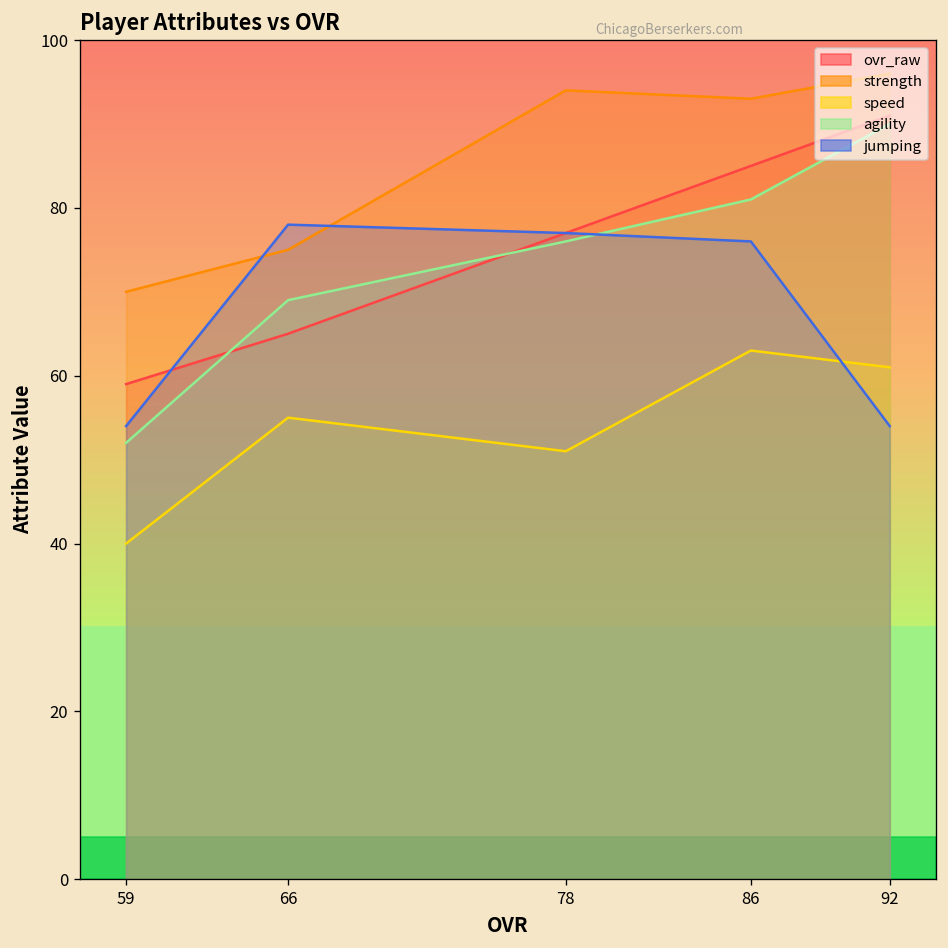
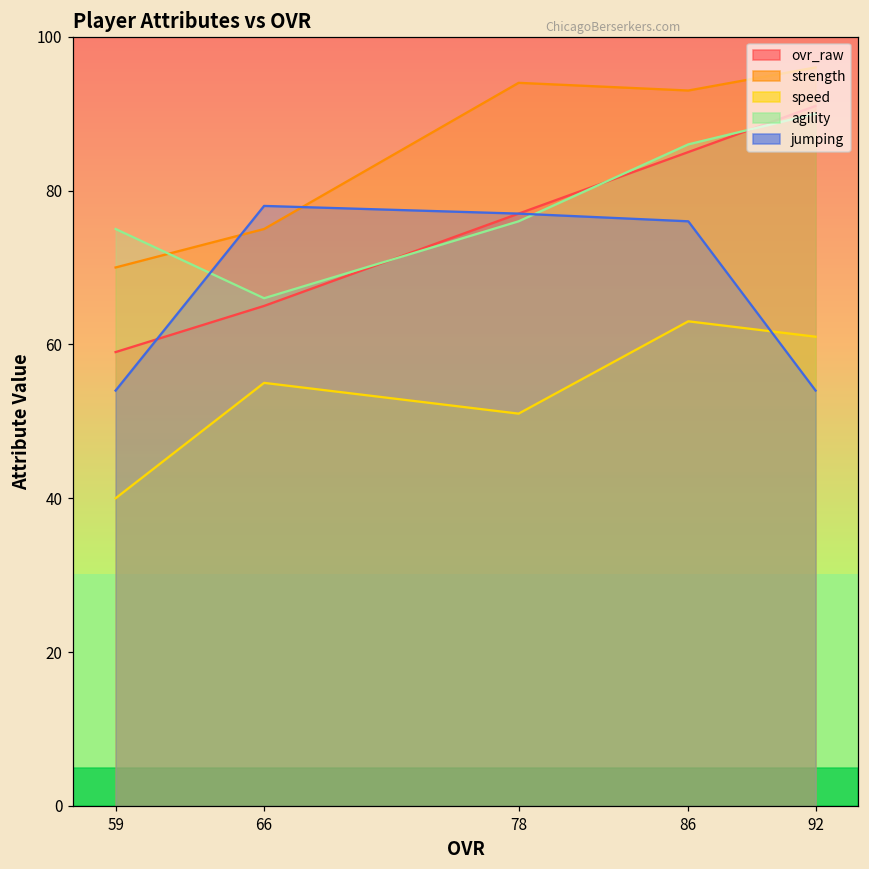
  {
    "agility": {
-     "59": 52,
-     "66": 69,
+     "59": 75,
+     "66": 66,
      "78": 76,
-     "86": 81
+     "86": 86
    },
    "jumping": {
      "59": 54,
      "66": 78,
      "86": 76,
      "92": 54
    }
  }
